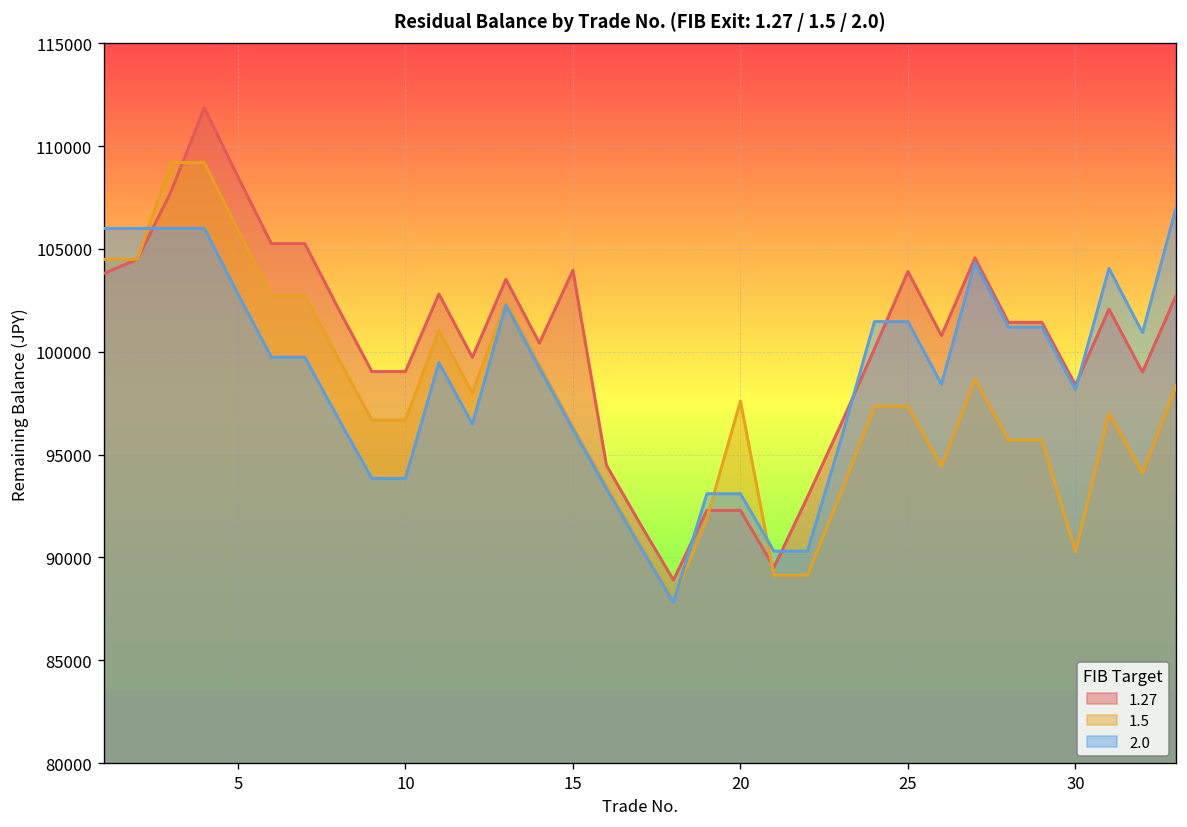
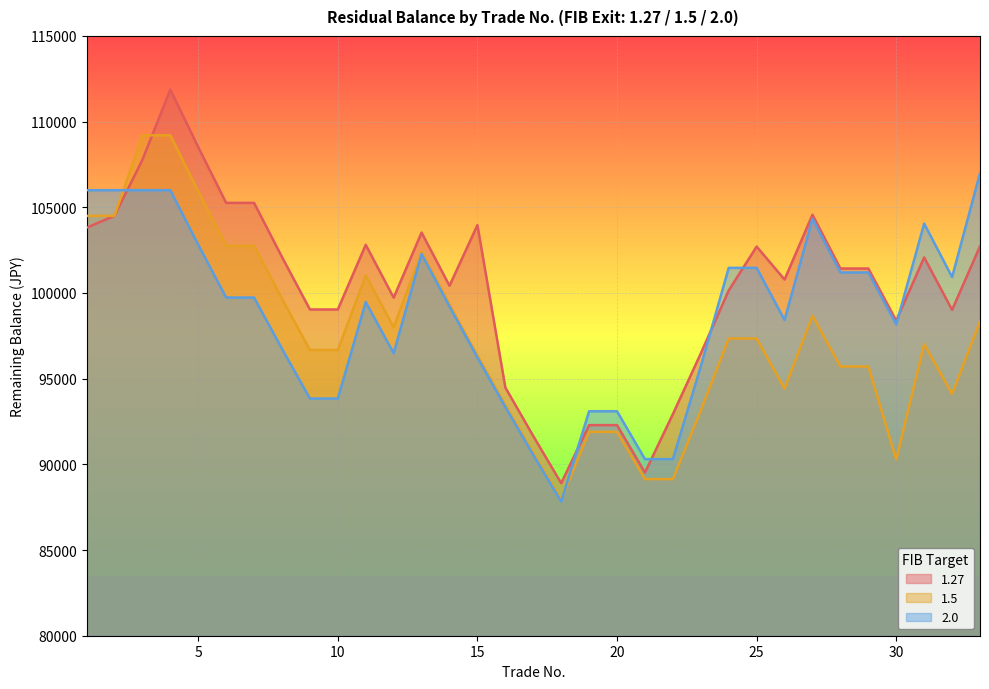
  {
    "1.27": {
      "5": 108500,
      "10": 99000,
      "15": 104000,
      "20": 92300,
-     "25": 103900,
+     "25": 102700,
      "30": 98400
    },
    "1.5": {
      "5": 105900,
      "10": 96700,
-     "20": 97600,
+     "20": 91900,
      "25": 97300,
      "30": 90300
    },
    "2.0": {
      "5": 102800,
      "10": 93800,
      "20": 93100,
      "25": 101500,
      "30": 98200
    }
  }
